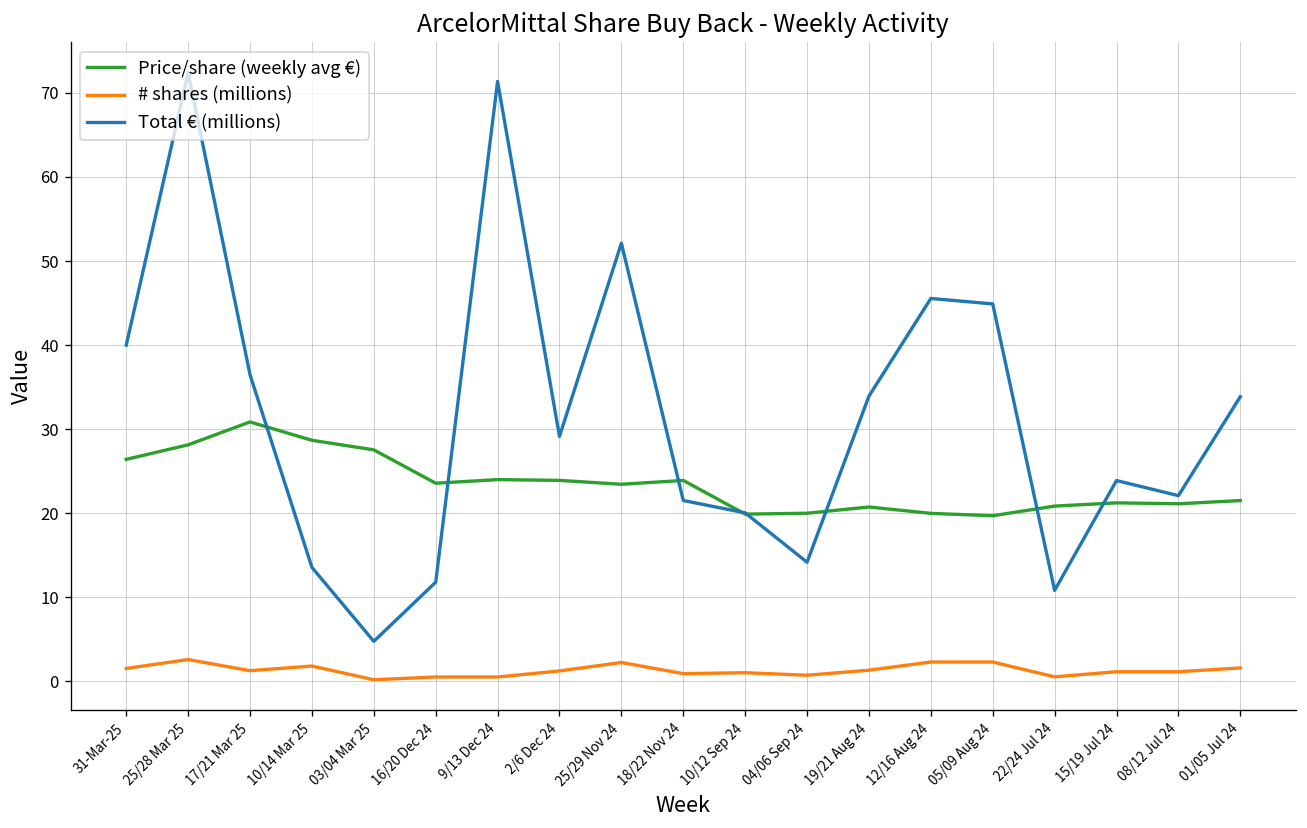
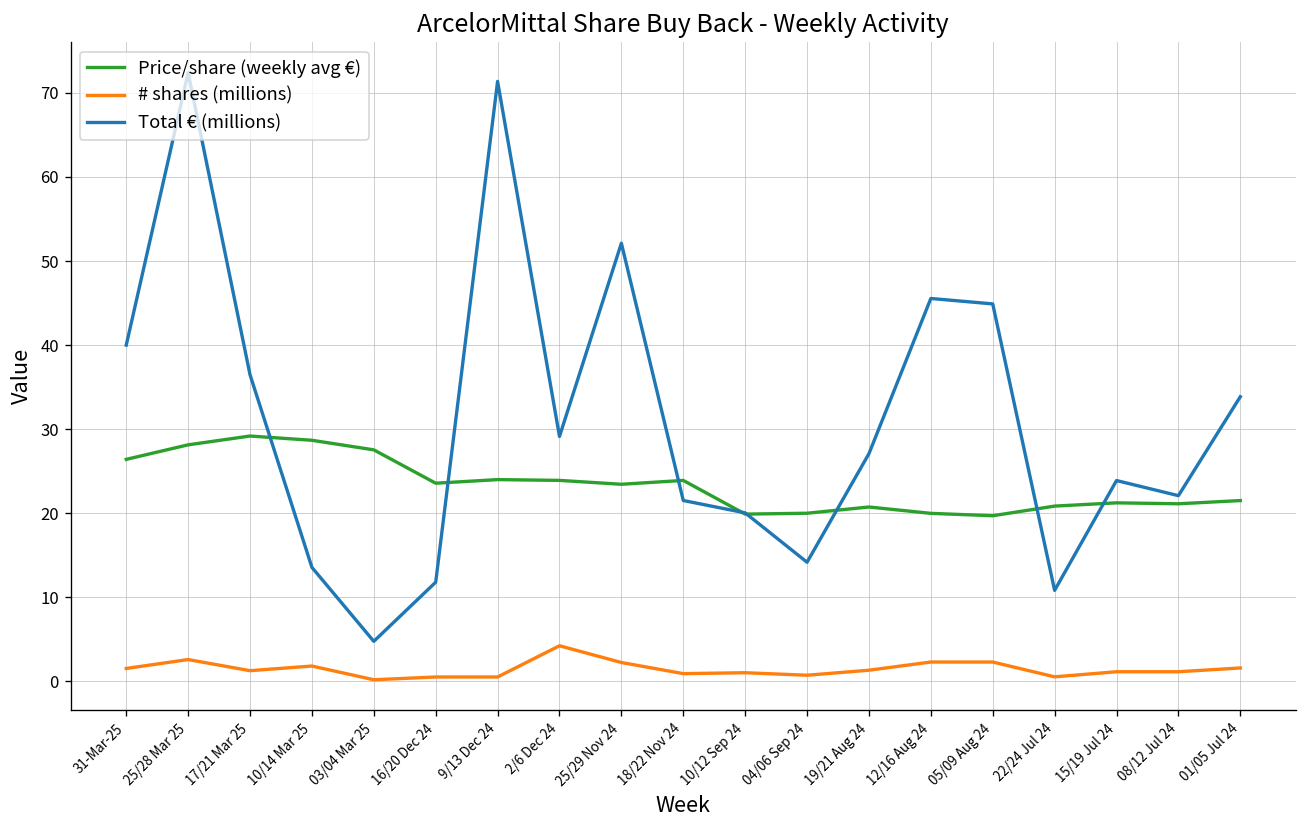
  {
    "Price/share (weekly avg €)": {
      "31-Mar-25": 26,
      "25/28 Mar 25": 28,
-     "17/21 Mar 25": 31,
+     "17/21 Mar 25": 29,
      "10/14 Mar 25": 29,
      "03/04 Mar 25": 28,
      "16/20 Dec 24": 24,
      "9/13 Dec 24": 24,
      "2/6 Dec 24": 24,
      "25/29 Nov 24": 23,
      "18/22 Nov 24": 24,
      "04/06 Sep 24": 20,
      "19/21 Aug 24": 21,
      "12/16 Aug 24": 20,
      "05/09 Aug 24": 20,
      "22/24 Jul 24": 21,
      "15/19 Jul 24": 21,
      "08/12 Jul 24": 21,
      "01/05 Jul 24": 21
    },
    "# shares (millions)": {
      "31-Mar-25": 2,
      "25/28 Mar 25": 3,
      "17/21 Mar 25": 1,
      "10/14 Mar 25": 2,
      "03/04 Mar 25": 0,
      "16/20 Dec 24": 1,
      "9/13 Dec 24": 1,
-     "2/6 Dec 24": 1,
+     "2/6 Dec 24": 4,
      "25/29 Nov 24": 2,
      "18/22 Nov 24": 1,
      "10/12 Sep 24": 1,
      "04/06 Sep 24": 1,
      "19/21 Aug 24": 1,
      "12/16 Aug 24": 2,
      "05/09 Aug 24": 2,
      "22/24 Jul 24": 1,
      "15/19 Jul 24": 1,
      "08/12 Jul 24": 1,
      "01/05 Jul 24": 2
    },
    "Total € (millions)": {
      "31-Mar-25": 40,
      "17/21 Mar 25": 36,
      "10/14 Mar 25": 14,
      "03/04 Mar 25": 5,
      "16/20 Dec 24": 12,
      "9/13 Dec 24": 71,
      "2/6 Dec 24": 29,
      "25/29 Nov 24": 52,
      "18/22 Nov 24": 22,
      "04/06 Sep 24": 14,
-     "19/21 Aug 24": 34,
+     "19/21 Aug 24": 27,
      "12/16 Aug 24": 46,
      "05/09 Aug 24": 45,
      "22/24 Jul 24": 11,
      "15/19 Jul 24": 24,
      "08/12 Jul 24": 22,
      "01/05 Jul 24": 34
    }
  }
